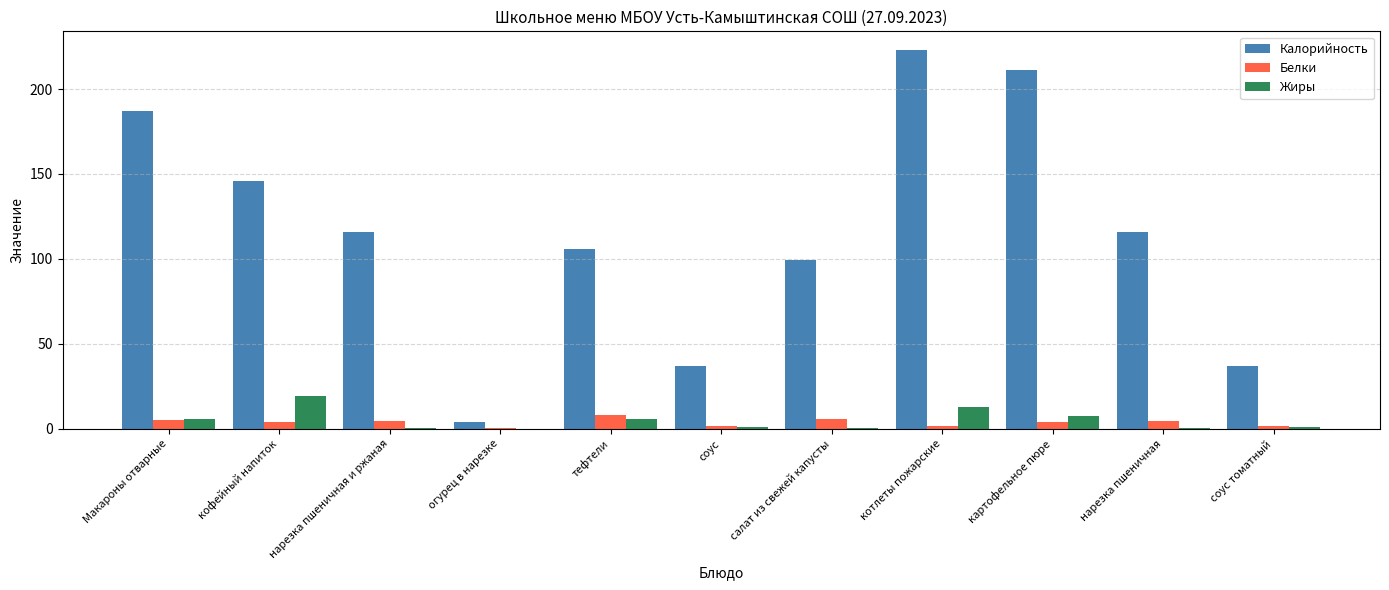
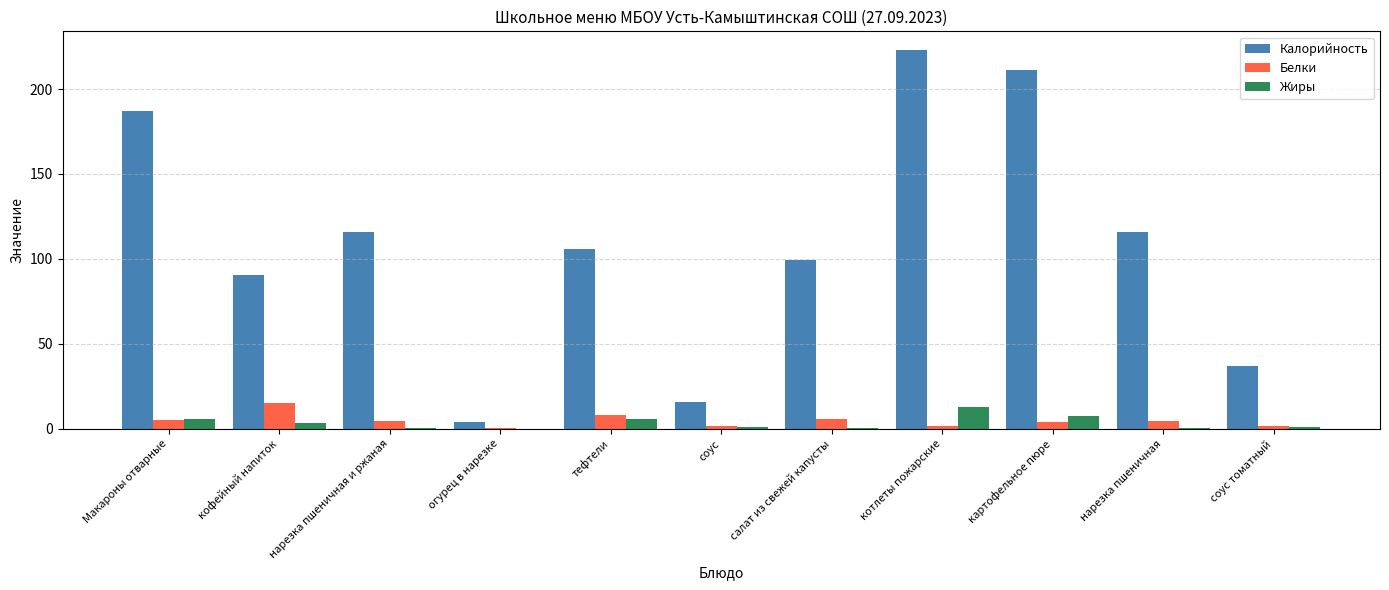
  {
    "Калорийность": {
      "Макароны отварные": 187,
-     "кофейный напиток": 146,
+     "кофейный напиток": 91,
      "нарезка пшеничная и ржаная": 116,
      "огурец в нарезке": 4,
      "тефтели": 106,
-     "соус": 37,
+     "соус": 16,
      "салат из свежей капусты": 99,
      "котлеты пожарские": 223,
      "картофельное пюре": 211,
      "нарезка пшеничная": 116,
      "соус томатный": 37
    },
    "Белки": {
      "Макароны отварные": 5,
-     "кофейный напиток": 4,
+     "кофейный напиток": 15,
      "нарезка пшеничная и ржаная": 5,
      "тефтели": 8,
      "соус": 2,
      "салат из свежей капусты": 6,
      "котлеты пожарские": 2,
      "картофельное пюре": 4,
      "нарезка пшеничная": 5,
      "соус томатный": 2
    },
    "Жиры": {
      "Макароны отварные": 6,
-     "кофейный напиток": 20,
+     "кофейный напиток": 4,
      "тефтели": 6,
      "котлеты пожарские": 13,
      "картофельное пюре": 8
    }
  }
